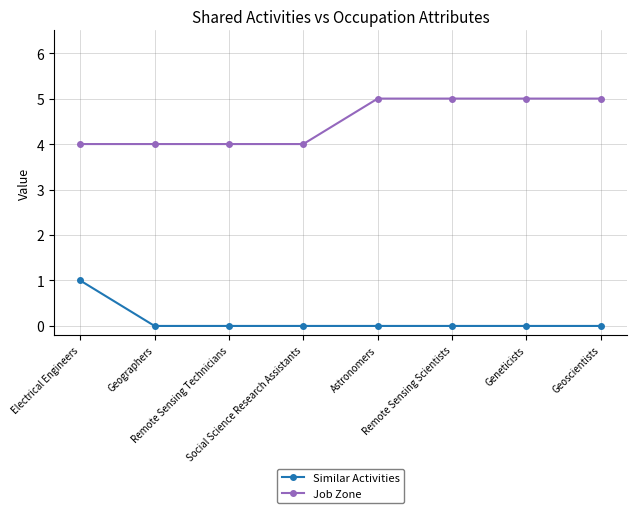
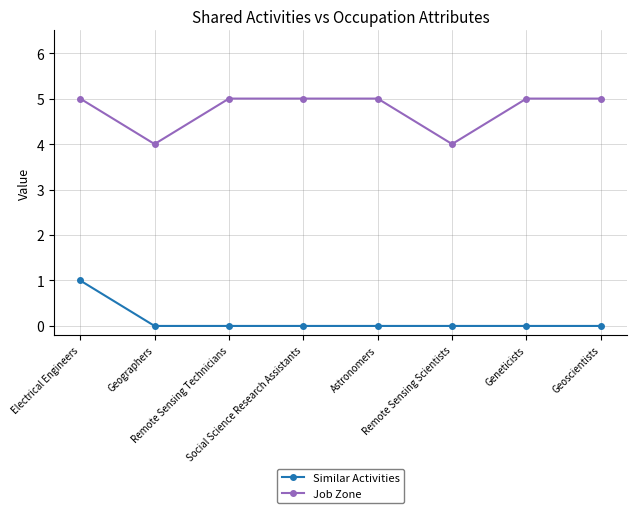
  {
    "Similar Activities": {
      "Electrical Engineers": 1,
      "Geographers": 0,
      "Remote Sensing Technicians": 0,
      "Social Science Research Assistants": 0,
      "Astronomers": 0,
      "Remote Sensing Scientists": 0,
      "Geneticists": 0,
      "Geoscientists": 0
    },
    "Job Zone": {
-     "Electrical Engineers": 4,
+     "Electrical Engineers": 5,
      "Geographers": 4,
-     "Remote Sensing Technicians": 4,
-     "Social Science Research Assistants": 4,
+     "Remote Sensing Technicians": 5,
+     "Social Science Research Assistants": 5,
      "Astronomers": 5,
-     "Remote Sensing Scientists": 5,
+     "Remote Sensing Scientists": 4,
      "Geneticists": 5,
      "Geoscientists": 5
    }
  }
